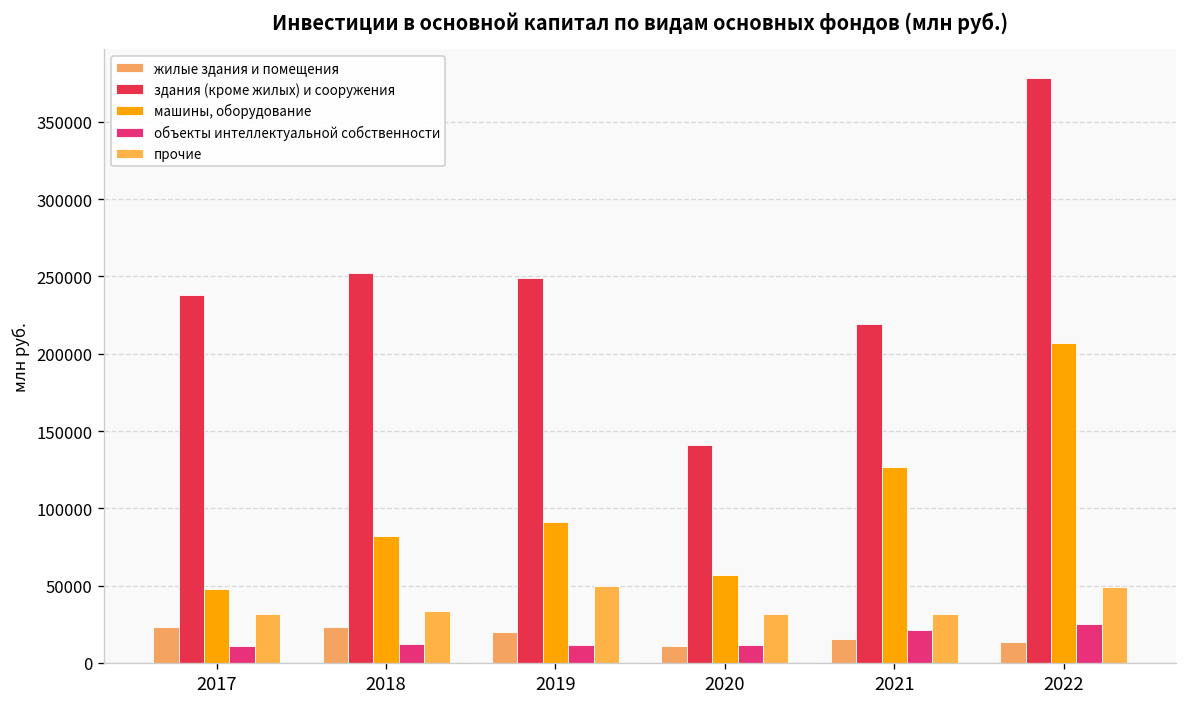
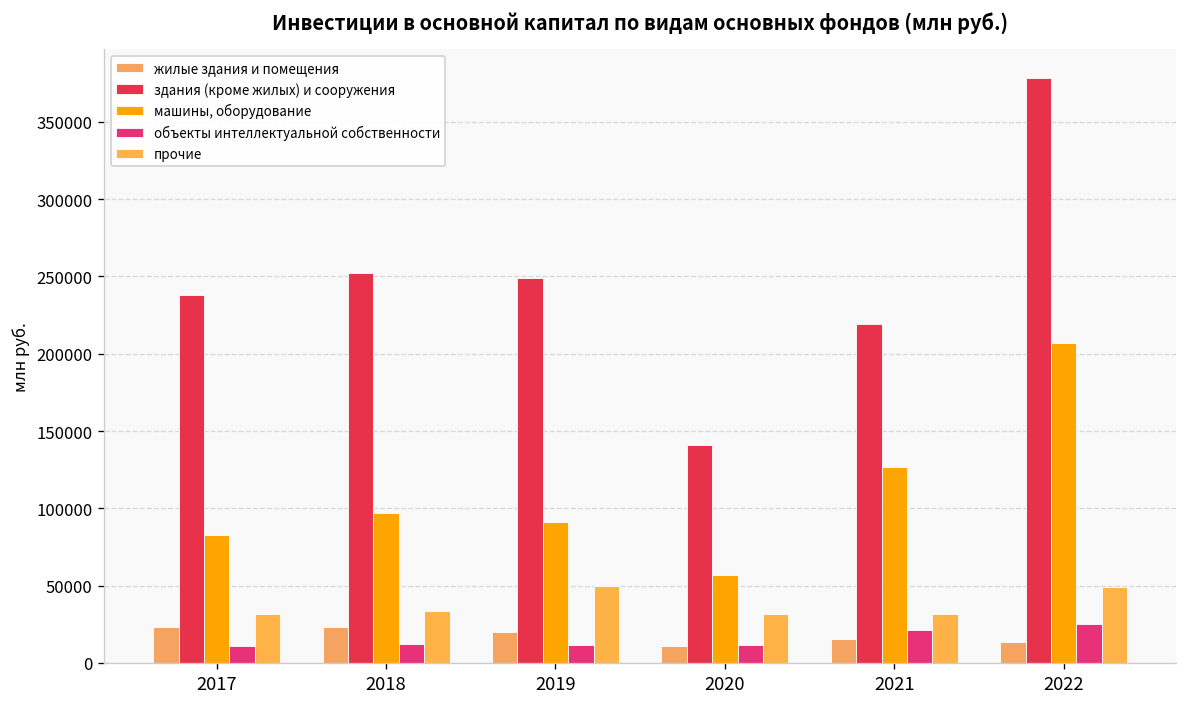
  {
    "машины, оборудование": {
-     "2017": 48000,
-     "2018": 82000,
+     "2017": 83000,
+     "2018": 97000,
      "2019": 91000,
      "2020": 57000,
      "2021": 127000,
      "2022": 207000
    }
  }
